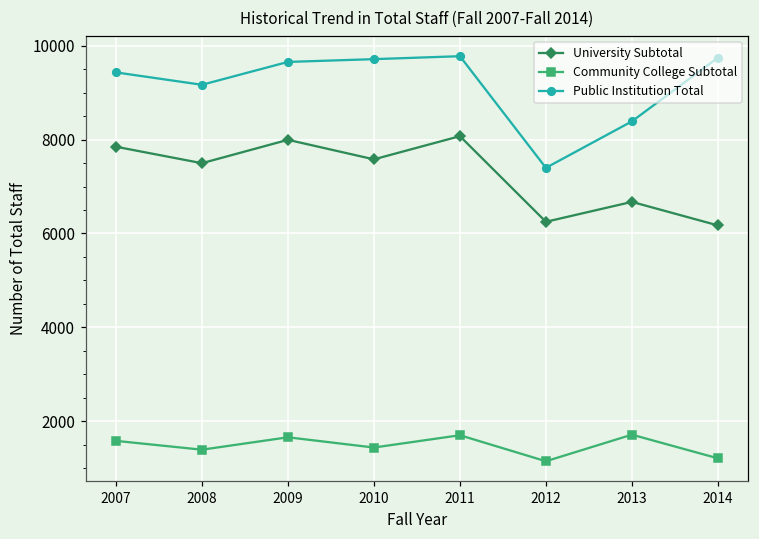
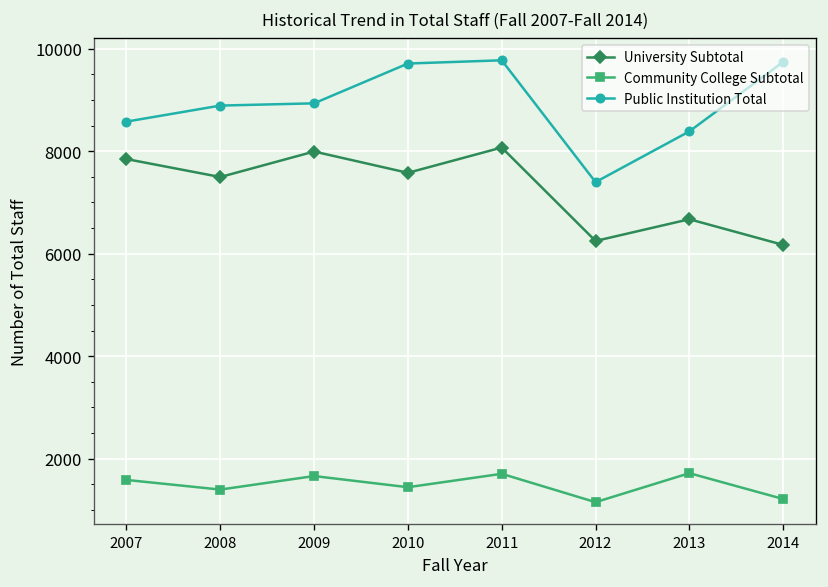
  {
    "Public Institution Total": {
-     "2007": 9400,
-     "2008": 9200,
-     "2009": 9700,
+     "2007": 8600,
+     "2008": 8900,
+     "2009": 8900,
      "2010": 9700,
      "2011": 9800,
      "2012": 7400,
      "2013": 8400
    }
  }
